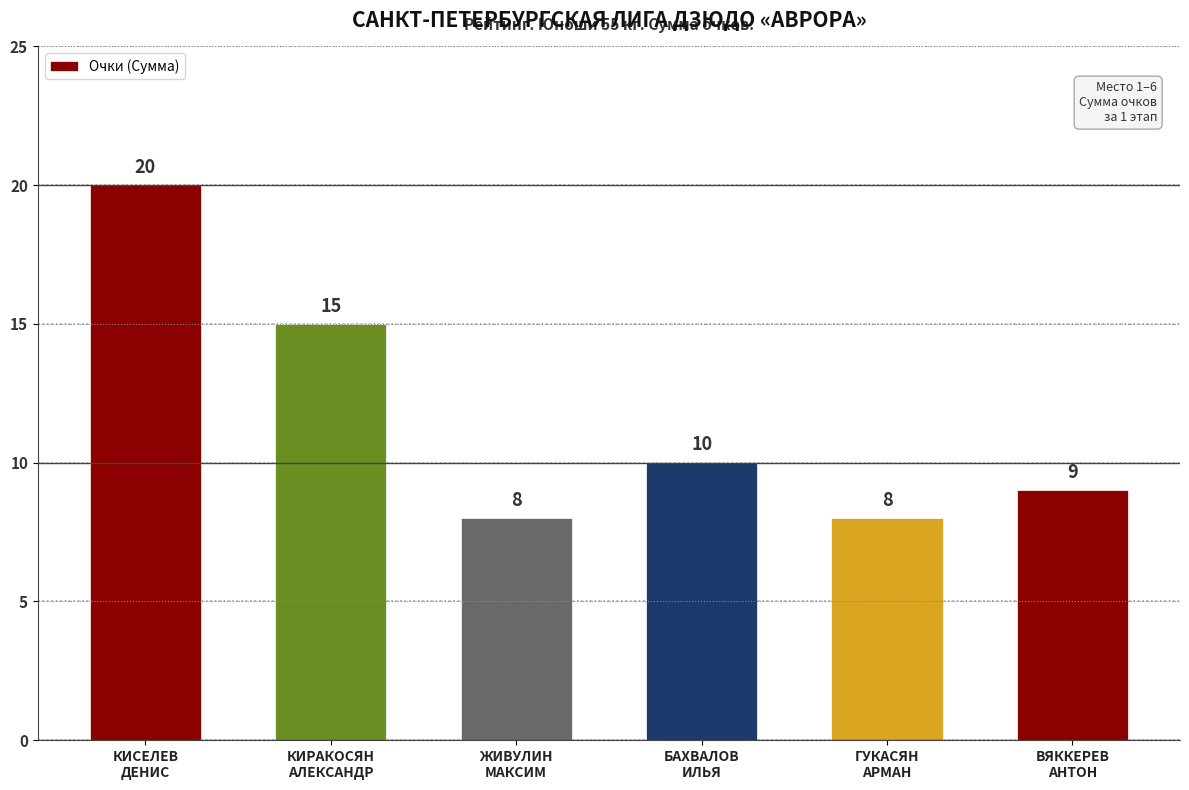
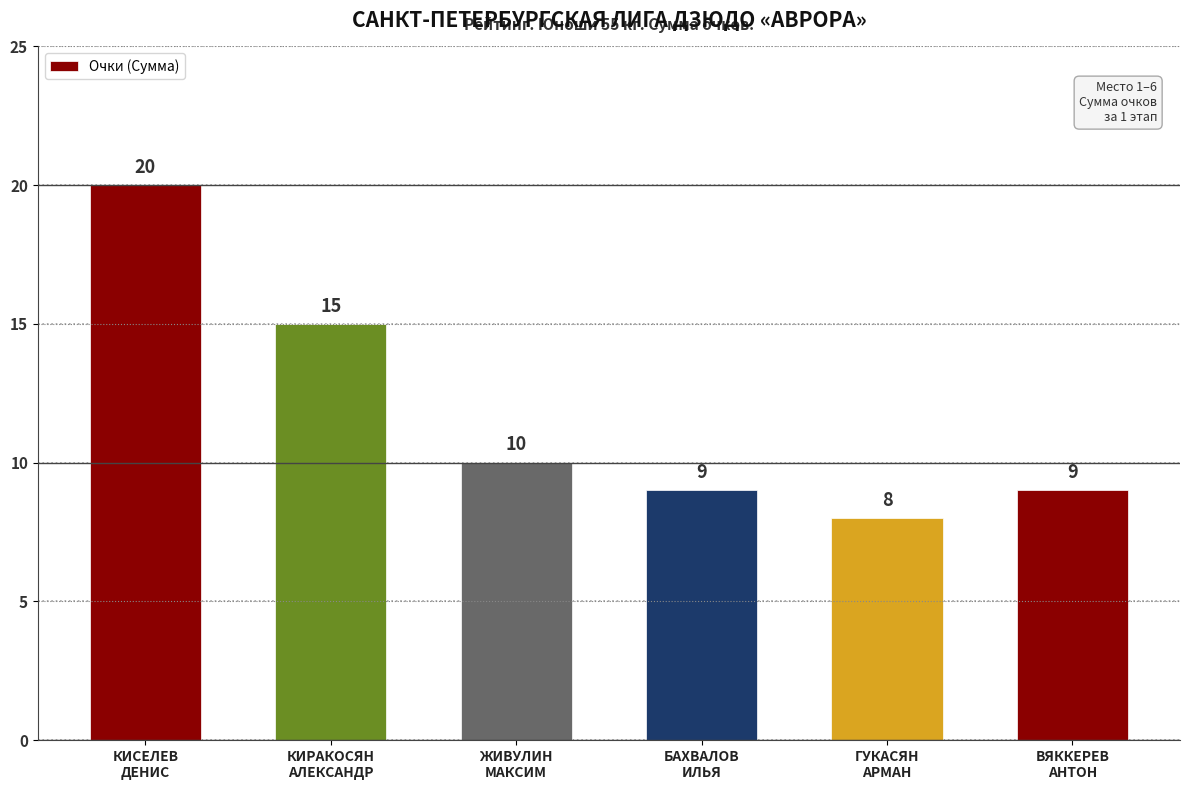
  {
    "КИСЕЛЕВ ДЕНИС": 20,
    "КИРАКОСЯН АЛЕКСАНДР": 15,
-   "ЖИВУЛИН МАКСИМ": 8,
-   "БАХВАЛОВ ИЛЬЯ": 10,
+   "ЖИВУЛИН МАКСИМ": 10,
+   "БАХВАЛОВ ИЛЬЯ": 9,
    "ГУКАСЯН АРМАН": 8,
    "ВЯККЕРЕВ АНТОН": 9
  }
